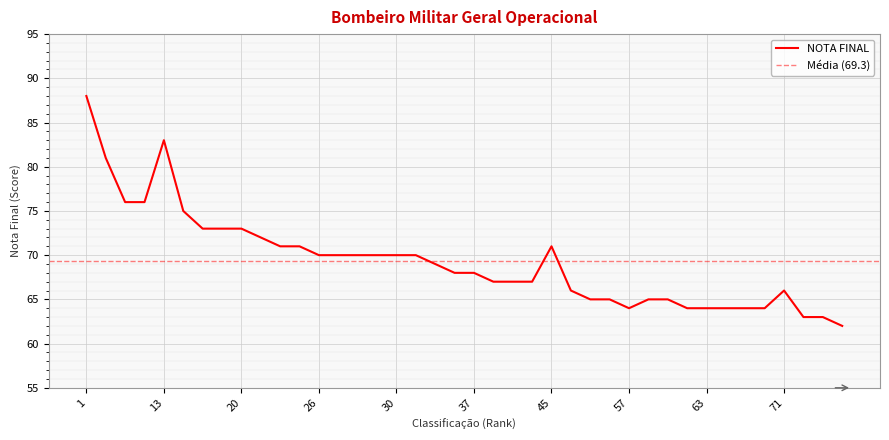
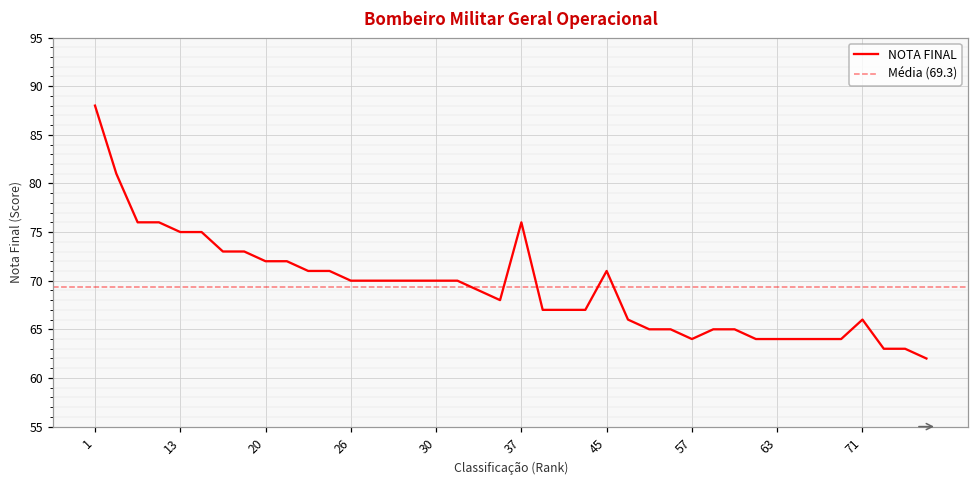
  {
    "1": 88,
-   "13": 83,
-   "20": 73,
+   "13": 75,
+   "20": 72,
    "26": 70,
    "30": 70,
-   "37": 68,
+   "37": 76,
    "45": 71,
    "57": 64,
    "63": 64,
    "71": 66
  }
